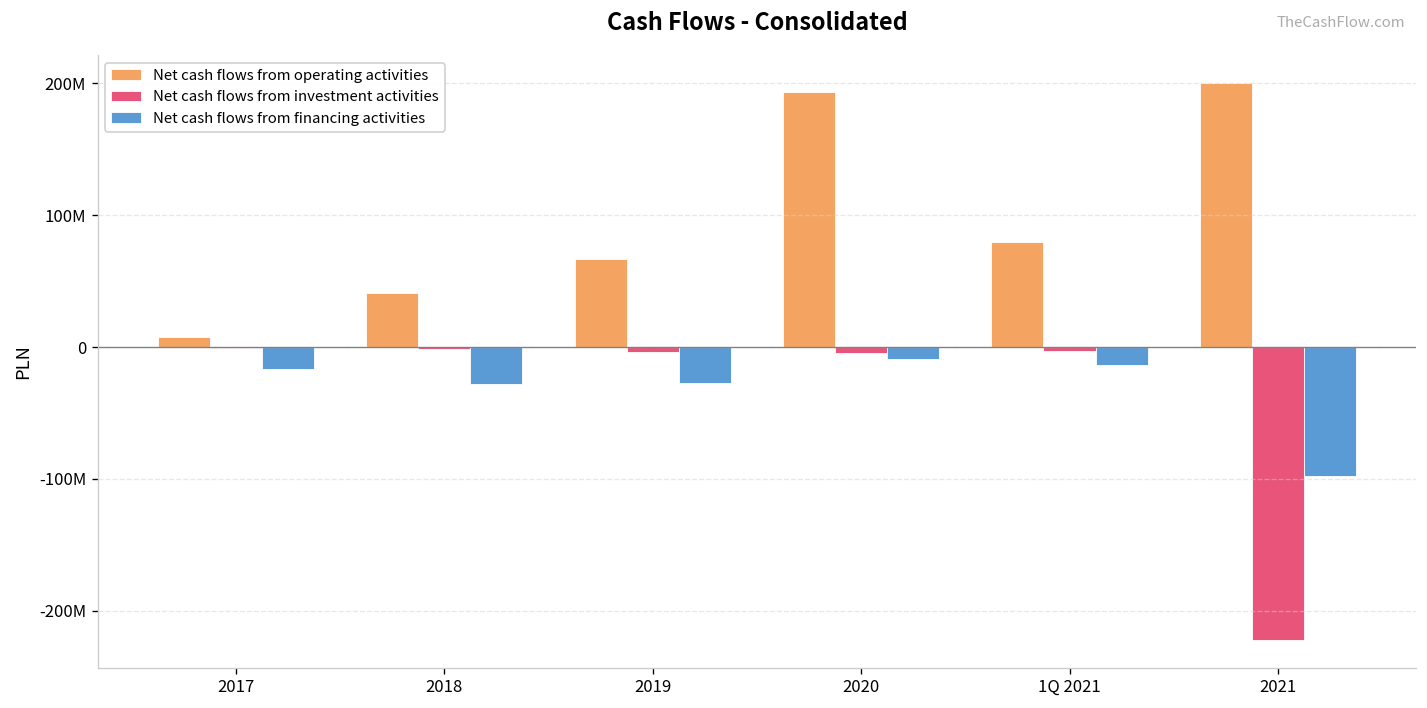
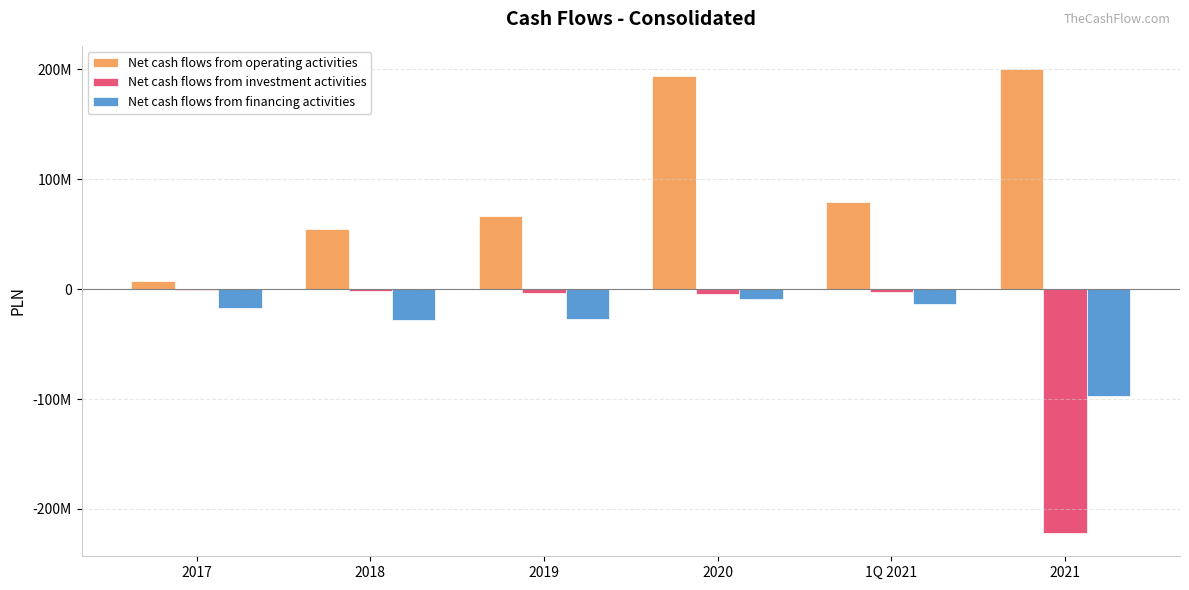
  {
    "Net cash flows from operating activities": {
      "2017": 8000000,
-     "2018": 41000000,
+     "2018": 55000000,
      "2019": 66000000,
      "2020": 194000000,
      "1Q 2021": 80000000,
      "2021": 200000000
    },
    "Net cash flows from investment activities": {
      "2019": -4000000,
      "2020": -5000000,
      "1Q 2021": -3000000,
      "2021": -222000000
    },
    "Net cash flows from financing activities": {
      "2017": -17000000,
      "2018": -28000000,
      "2019": -27000000,
      "2020": -9000000,
      "1Q 2021": -14000000,
      "2021": -98000000
    }
  }
